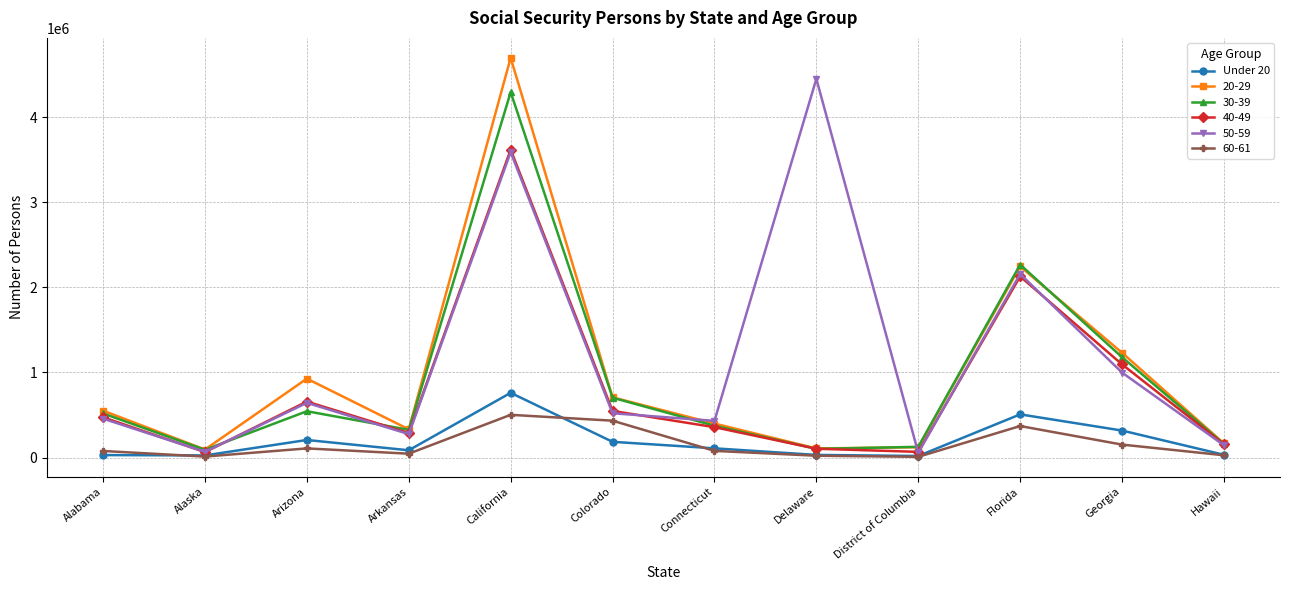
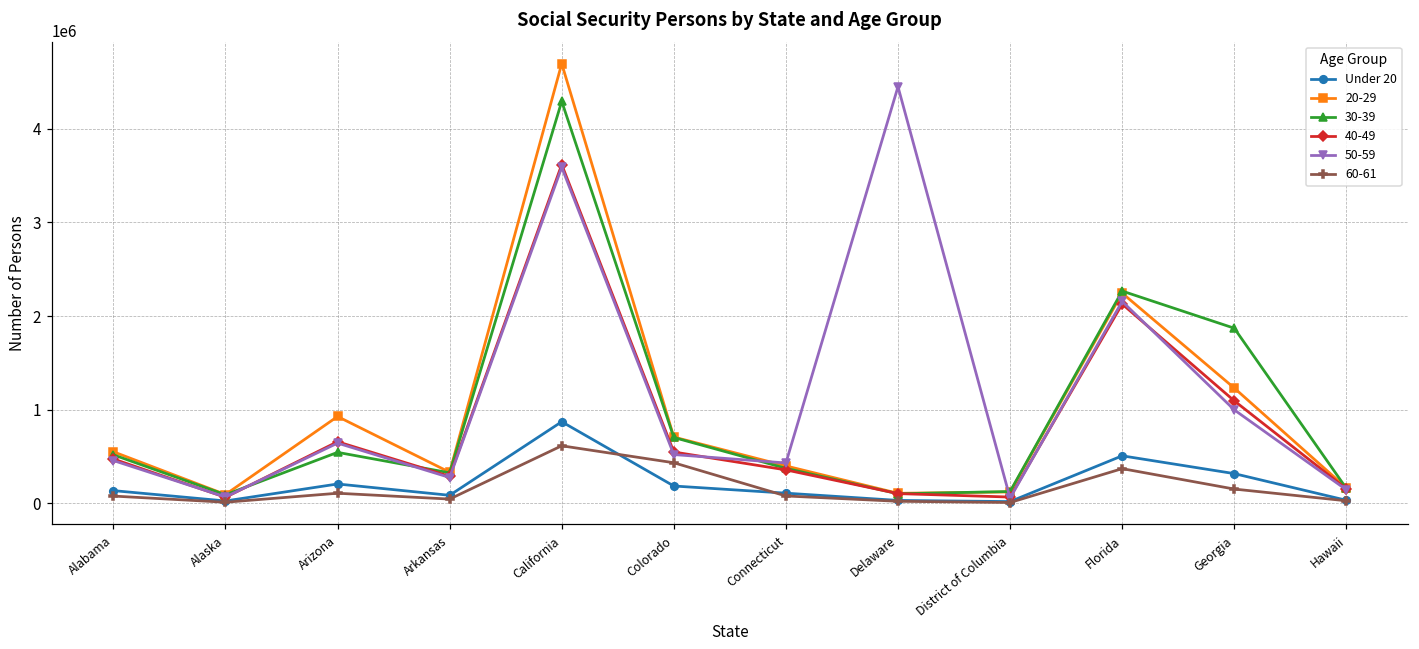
  {
    "Under 20": {
-     "Alabama": 0,
+     "Alabama": 100000,
      "Arizona": 200000,
      "Arkansas": 100000,
-     "California": 800000,
+     "California": 900000,
      "Colorado": 200000,
      "Connecticut": 100000,
      "Florida": 500000,
      "Georgia": 300000
    },
    "20-29": {
      "Alabama": 600000,
      "Arizona": 900000,
      "California": 4700000,
      "Georgia": 1200000
    },
    "30-39": {
      "Alabama": 500000,
      "Arizona": 500000,
      "California": 4300000,
-     "Georgia": 1200000
+     "Georgia": 1900000
    },
    "40-49": {
      "Georgia": 1100000
    },
    "50-59": {
      "Connecticut": 400000,
      "Delaware": 4400000,
      "Georgia": 1000000
    },
    "60-61": {
      "Alabama": 100000,
      "Arizona": 100000,
      "Arkansas": 0,
-     "California": 500000,
+     "California": 600000,
      "Colorado": 400000,
      "Connecticut": 100000,
      "Florida": 400000,
      "Georgia": 200000
    }
  }
